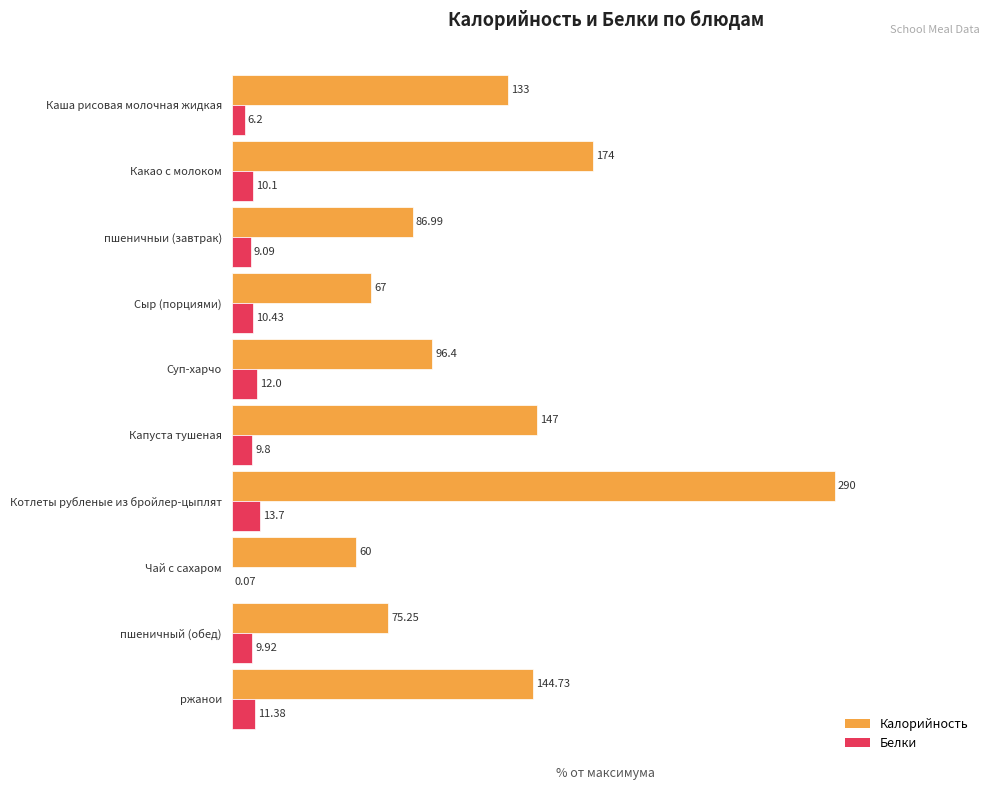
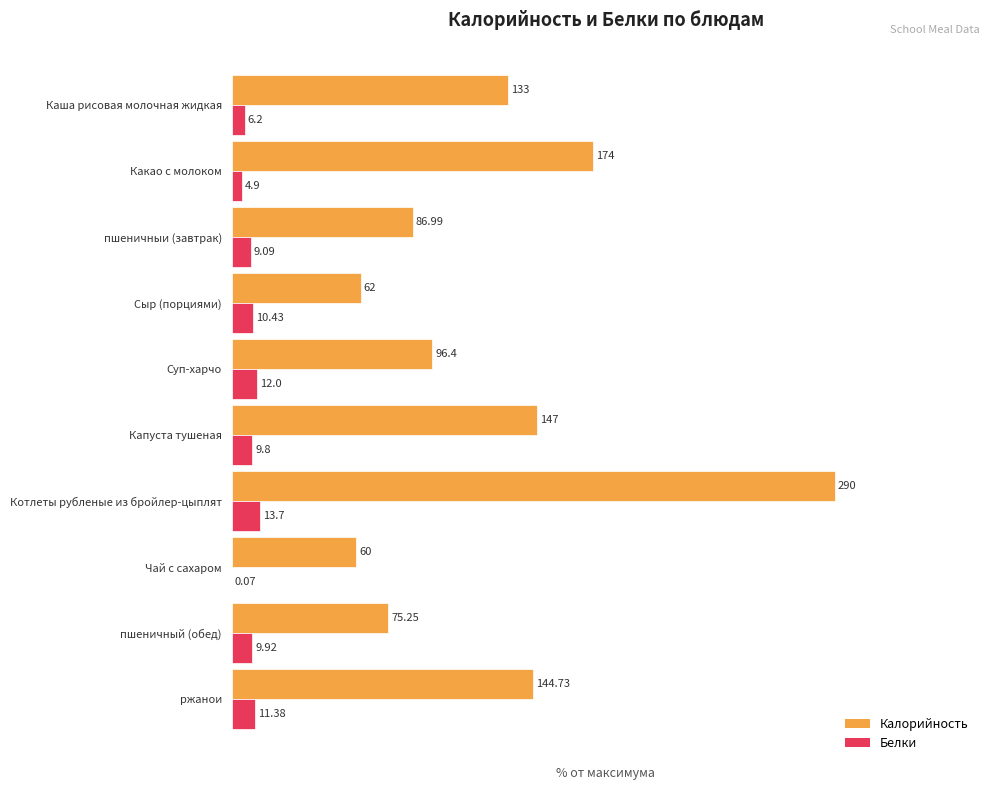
  {
    "Калорийность": {
-     "Сыр (порциями)": 67
+     "Сыр (порциями)": 62
    },
    "Белки": {
-     "Какао с молоком": 10.1
+     "Какао с молоком": 4.9
    }
  }
